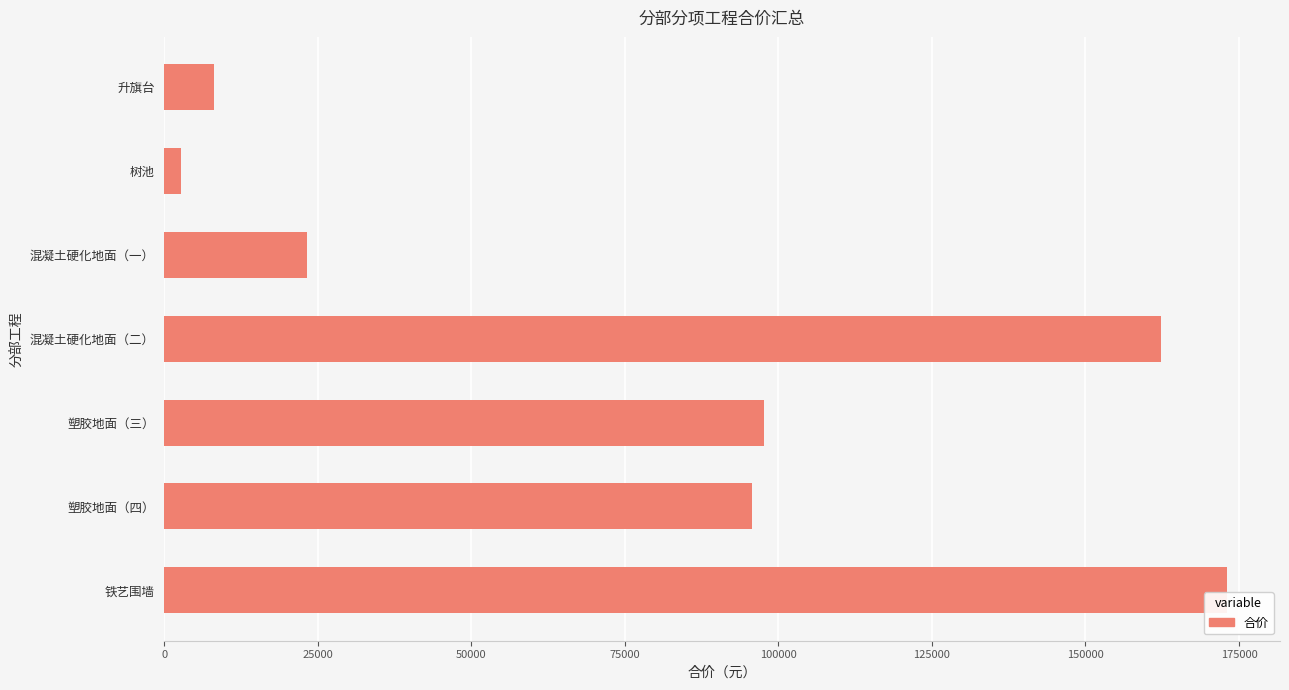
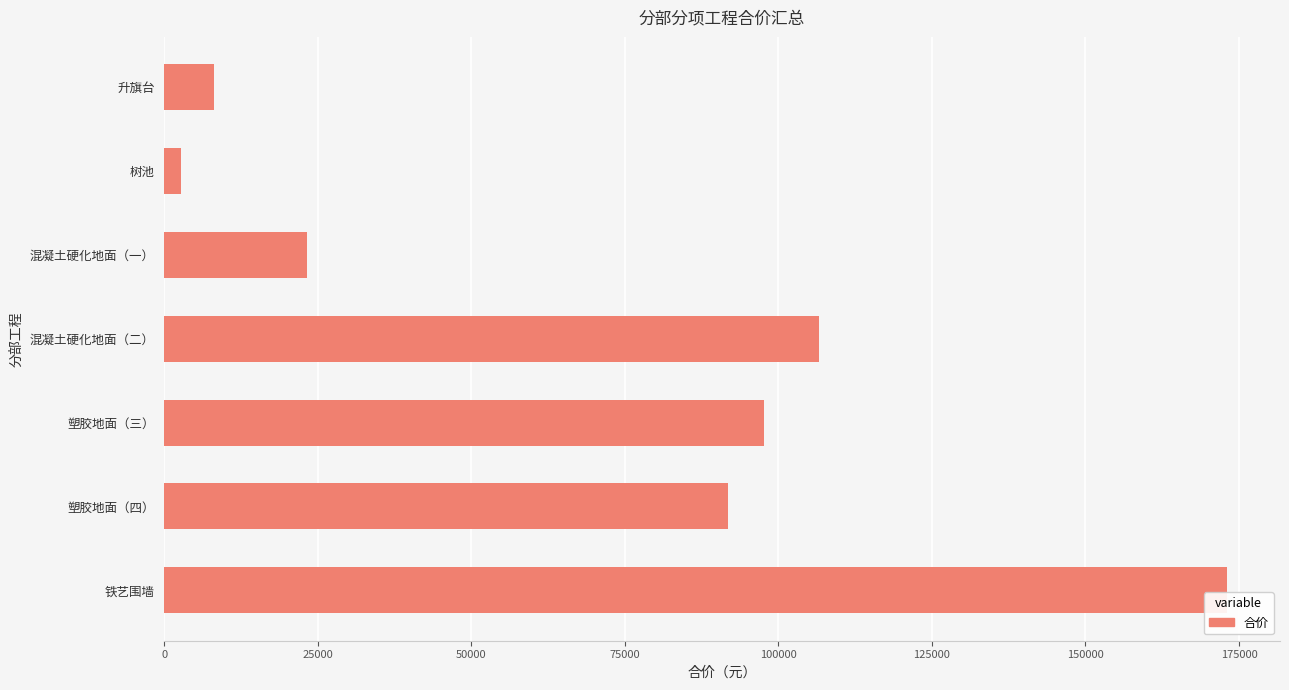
  {
    "升旗台": 8000,
    "树池": 3000,
    "混凝土硬化地面（一）": 23000,
-   "混凝土硬化地面（二）": 162000,
+   "混凝土硬化地面（二）": 107000,
    "塑胶地面（三）": 98000,
-   "塑胶地面（四）": 96000,
+   "塑胶地面（四）": 92000,
    "铁艺围墙": 173000
  }
